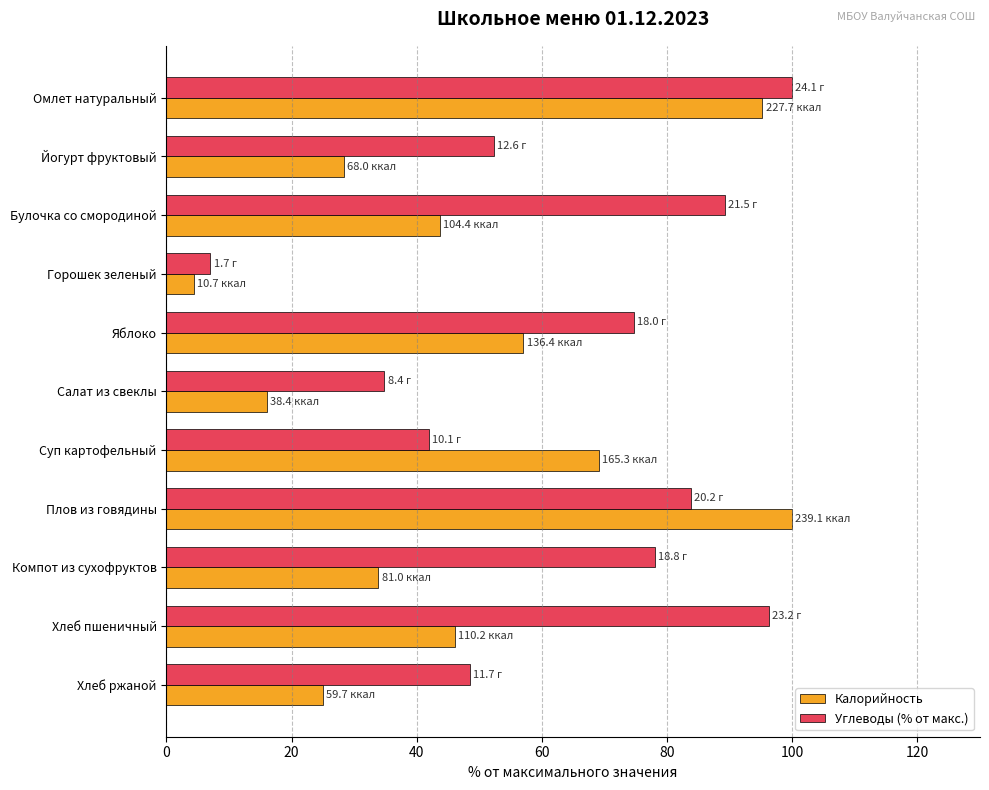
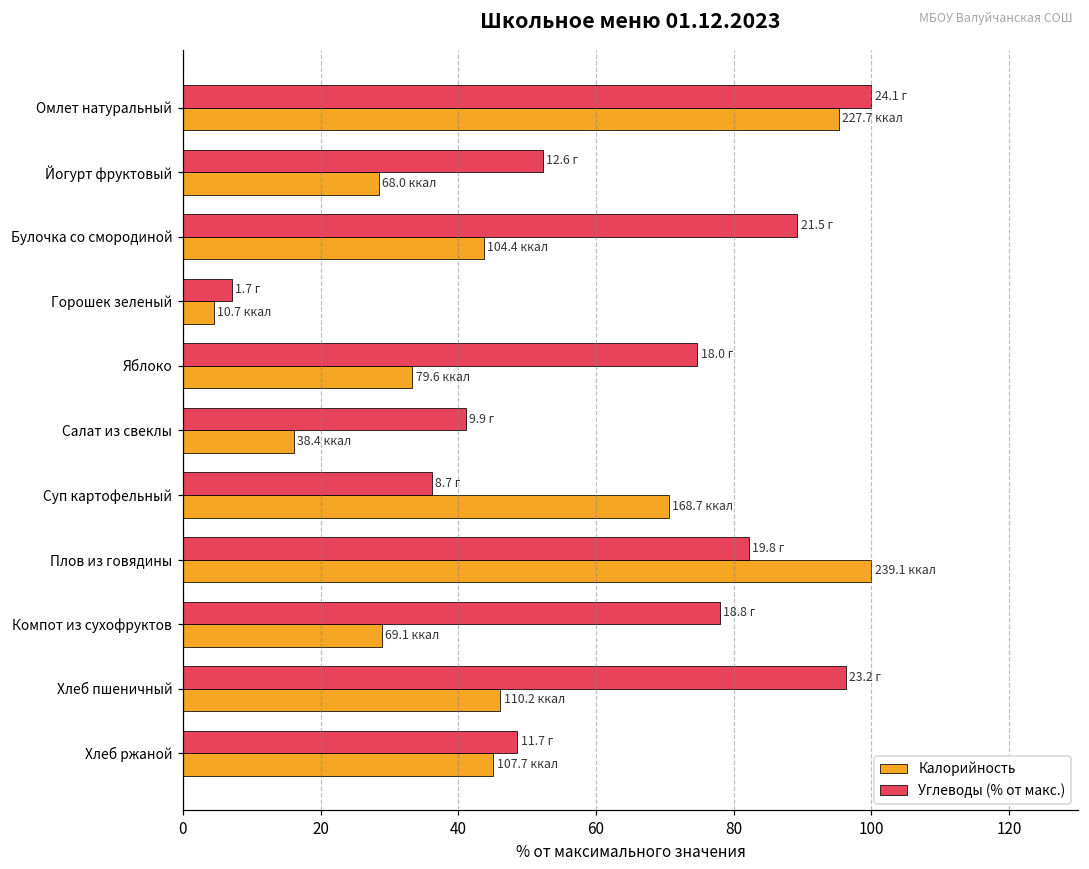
  {
    "Калорийность": {
-     "Яблоко": 136.4,
-     "Суп картофельный": 165.3,
-     "Компот из сухофруктов": 81.0,
-     "Хлеб ржаной": 59.7
+     "Яблоко": 79.6,
+     "Суп картофельный": 168.7,
+     "Компот из сухофруктов": 69.1,
+     "Хлеб ржаной": 107.7
    },
    "Углеводы (% от макс.)": {
-     "Салат из свеклы": 8.4,
-     "Суп картофельный": 10.1,
-     "Плов из говядины": 20.2
+     "Салат из свеклы": 9.9,
+     "Суп картофельный": 8.7,
+     "Плов из говядины": 19.8
    }
  }
